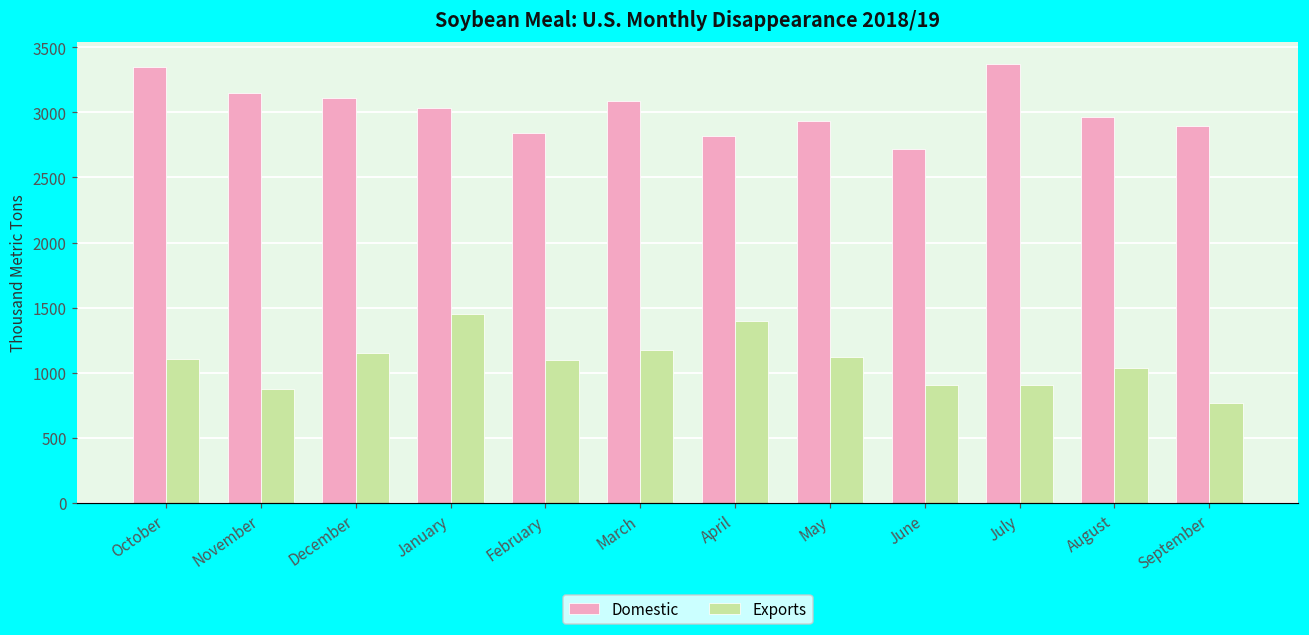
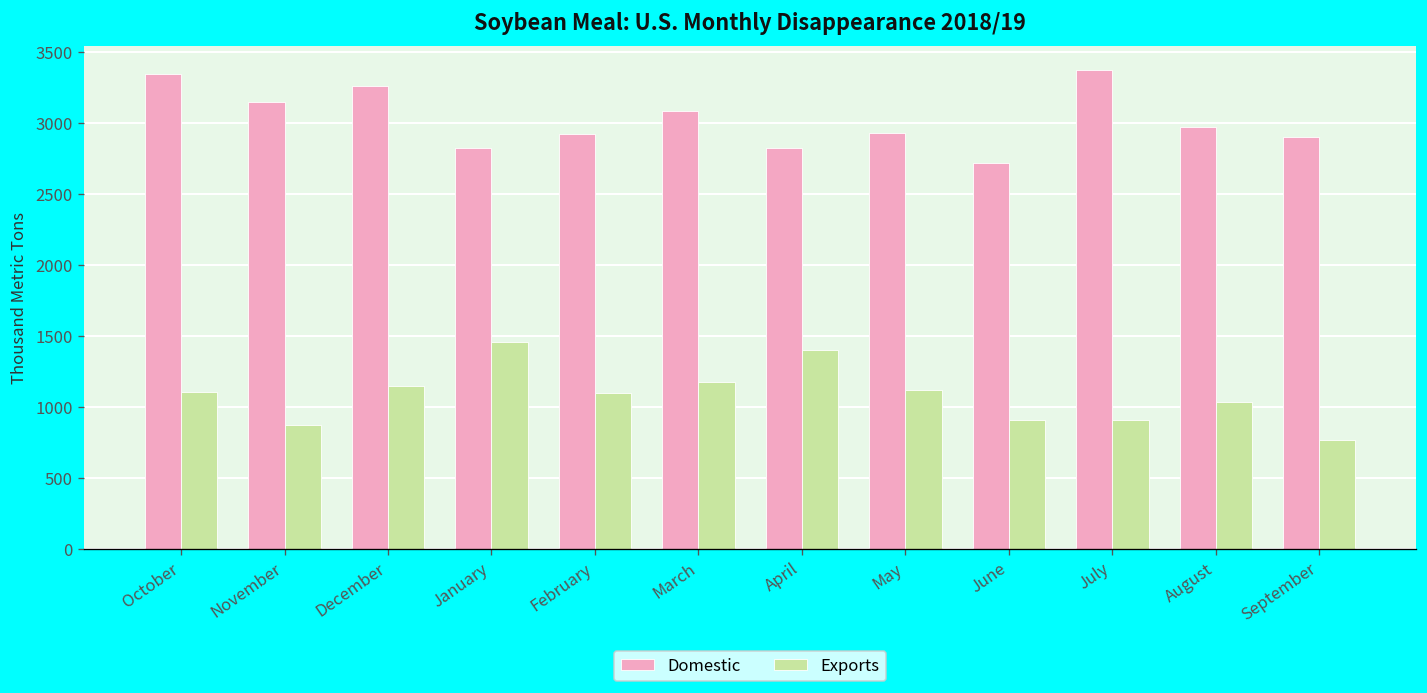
  {
    "Domestic": {
      "October": 3350,
      "November": 3150,
-     "December": 3110,
-     "January": 3040,
-     "February": 2840,
+     "December": 3260,
+     "January": 2820,
+     "February": 2920,
      "March": 3080,
      "April": 2820,
      "May": 2930,
      "June": 2720,
      "July": 3370,
      "August": 2970,
      "September": 2900
    },
    "Exports": {
      "October": 1110,
      "November": 870,
      "December": 1150,
      "January": 1450,
      "February": 1100,
      "March": 1180,
      "April": 1400,
      "May": 1120,
      "June": 910,
      "July": 910,
      "August": 1040,
      "September": 770
    }
  }
